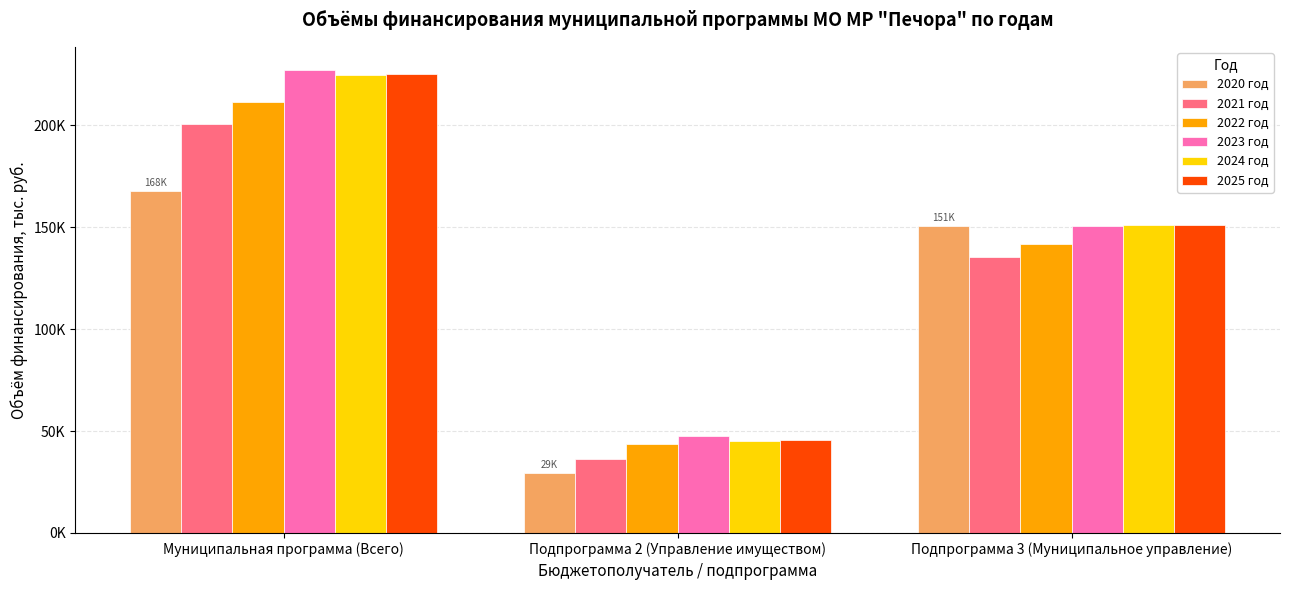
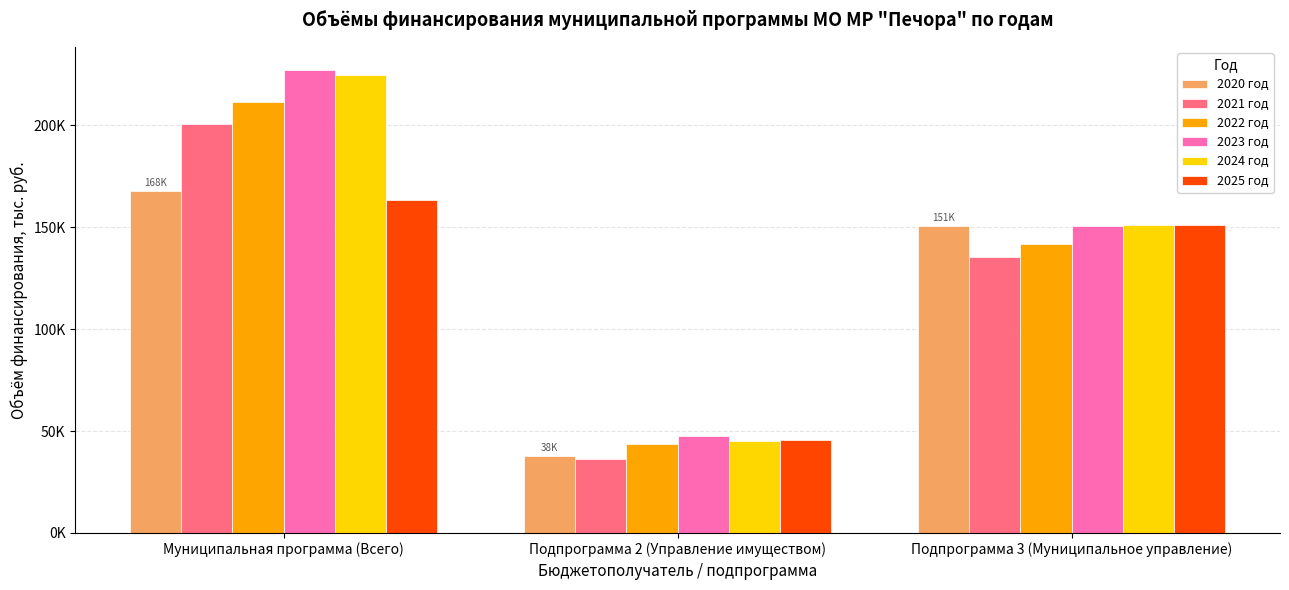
  {
    "2020 год": {
      "Муниципальная программа (Всего)": "168K",
-     "Подпрограмма 2 (Управление имуществом)": "29K",
+     "Подпрограмма 2 (Управление имуществом)": "38K",
      "Подпрограмма 3 (Муниципальное управление)": "151K"
    },
    "2025 год": {
-     "Муниципальная программа (Всего)": "225000",
+     "Муниципальная программа (Всего)": "163000",
      "Подпрограмма 2 (Управление имуществом)": "45000",
      "Подпрограмма 3 (Муниципальное управление)": "151000"
    }
  }
